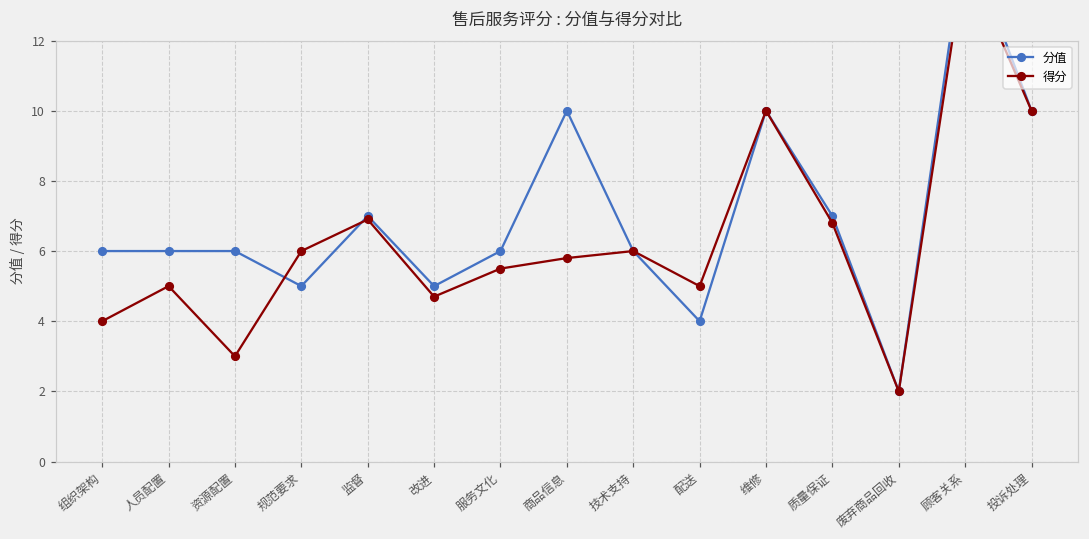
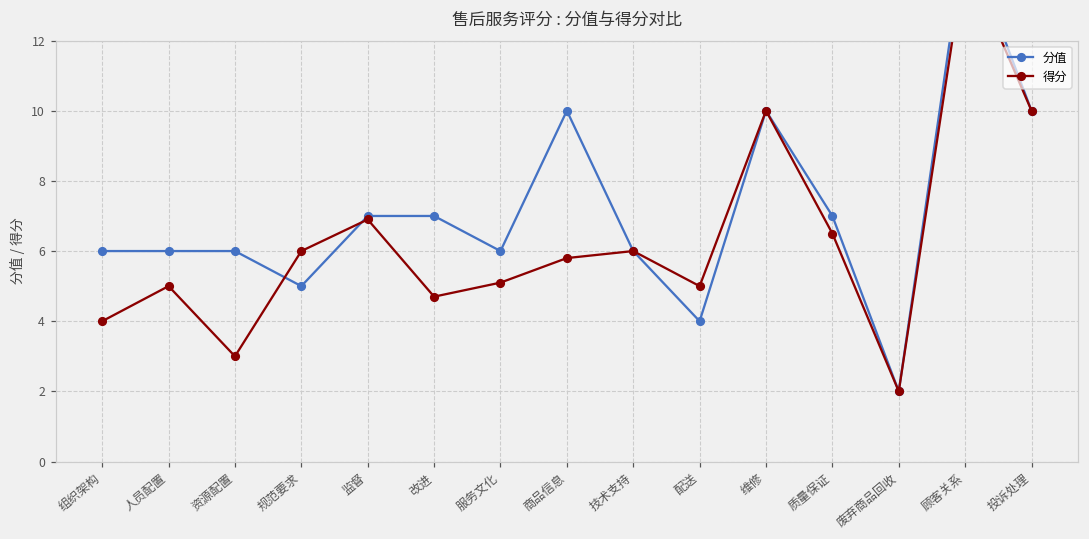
  {
    "分值": {
      "组织架构": 6,
      "人员配置": 6,
      "资源配置": 6,
      "规范要求": 5,
      "监督": 7,
-     "改进": 5,
+     "改进": 7,
      "服务文化": 6,
      "商品信息": 10,
      "配送": 4,
      "质量保证": 7
    },
    "得分": {
      "组织架构": 4.0,
      "人员配置": 5.0,
      "资源配置": 3.0,
      "规范要求": 6.0,
      "监督": 6.9,
      "改进": 4.7,
-     "服务文化": 5.5,
+     "服务文化": 5.1,
      "商品信息": 5.8,
      "配送": 5.0,
-     "质量保证": 6.8
+     "质量保证": 6.5
    }
  }
